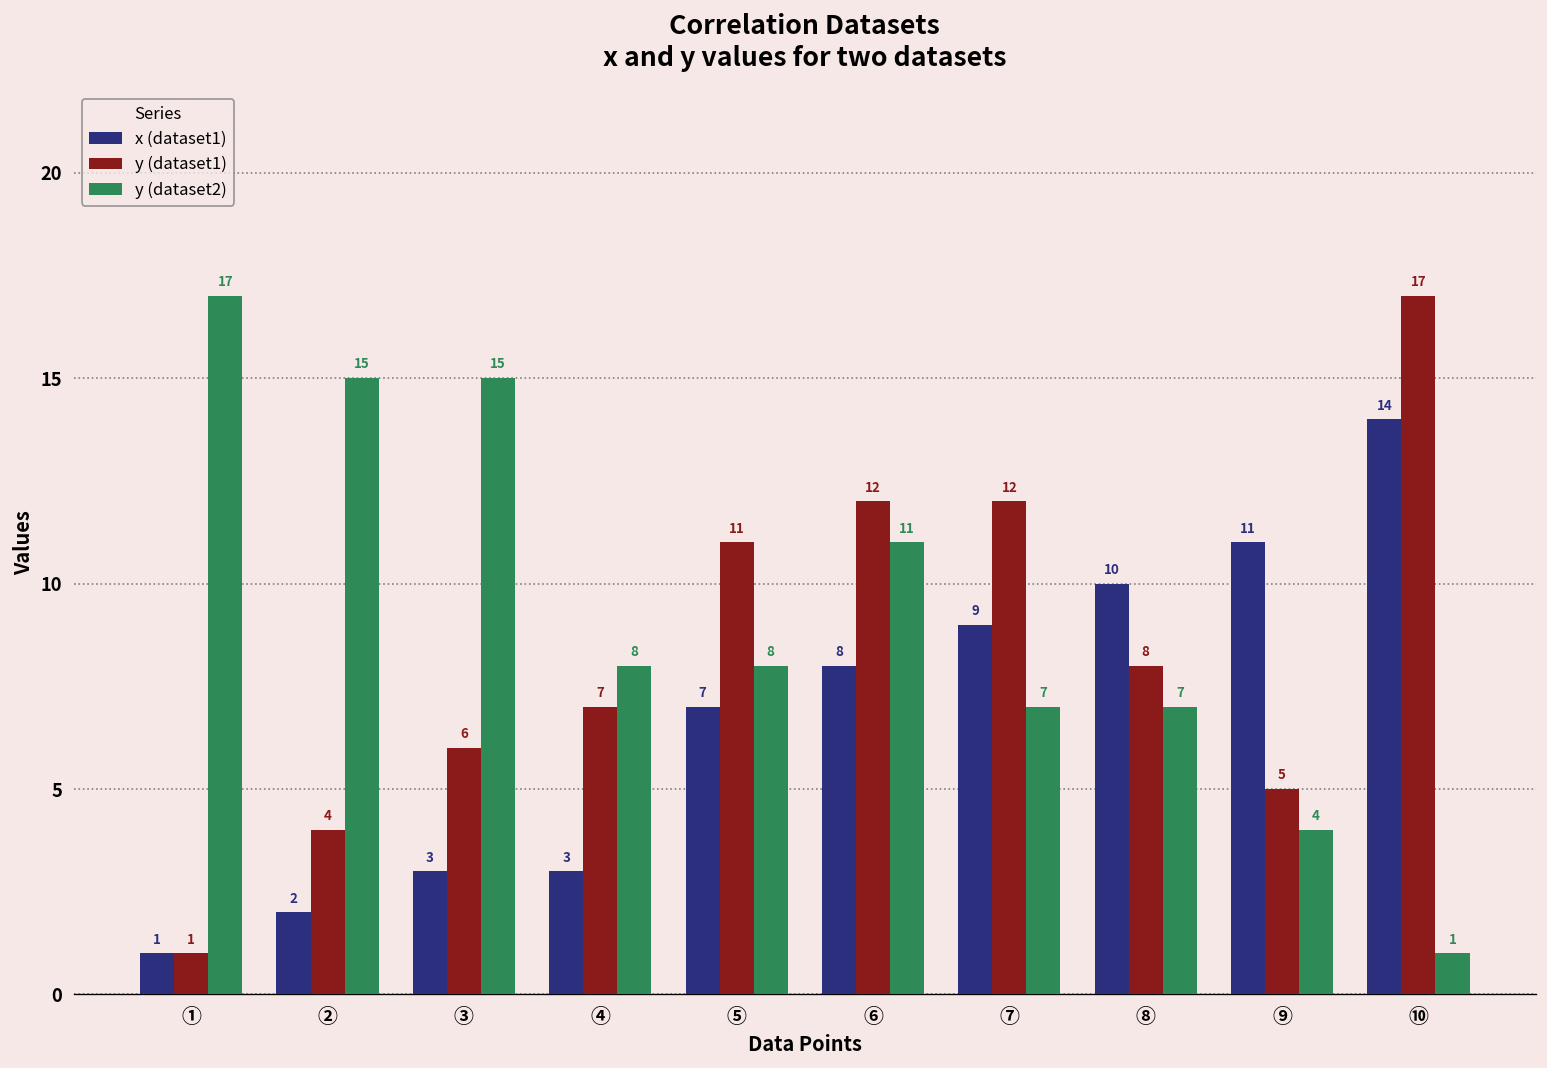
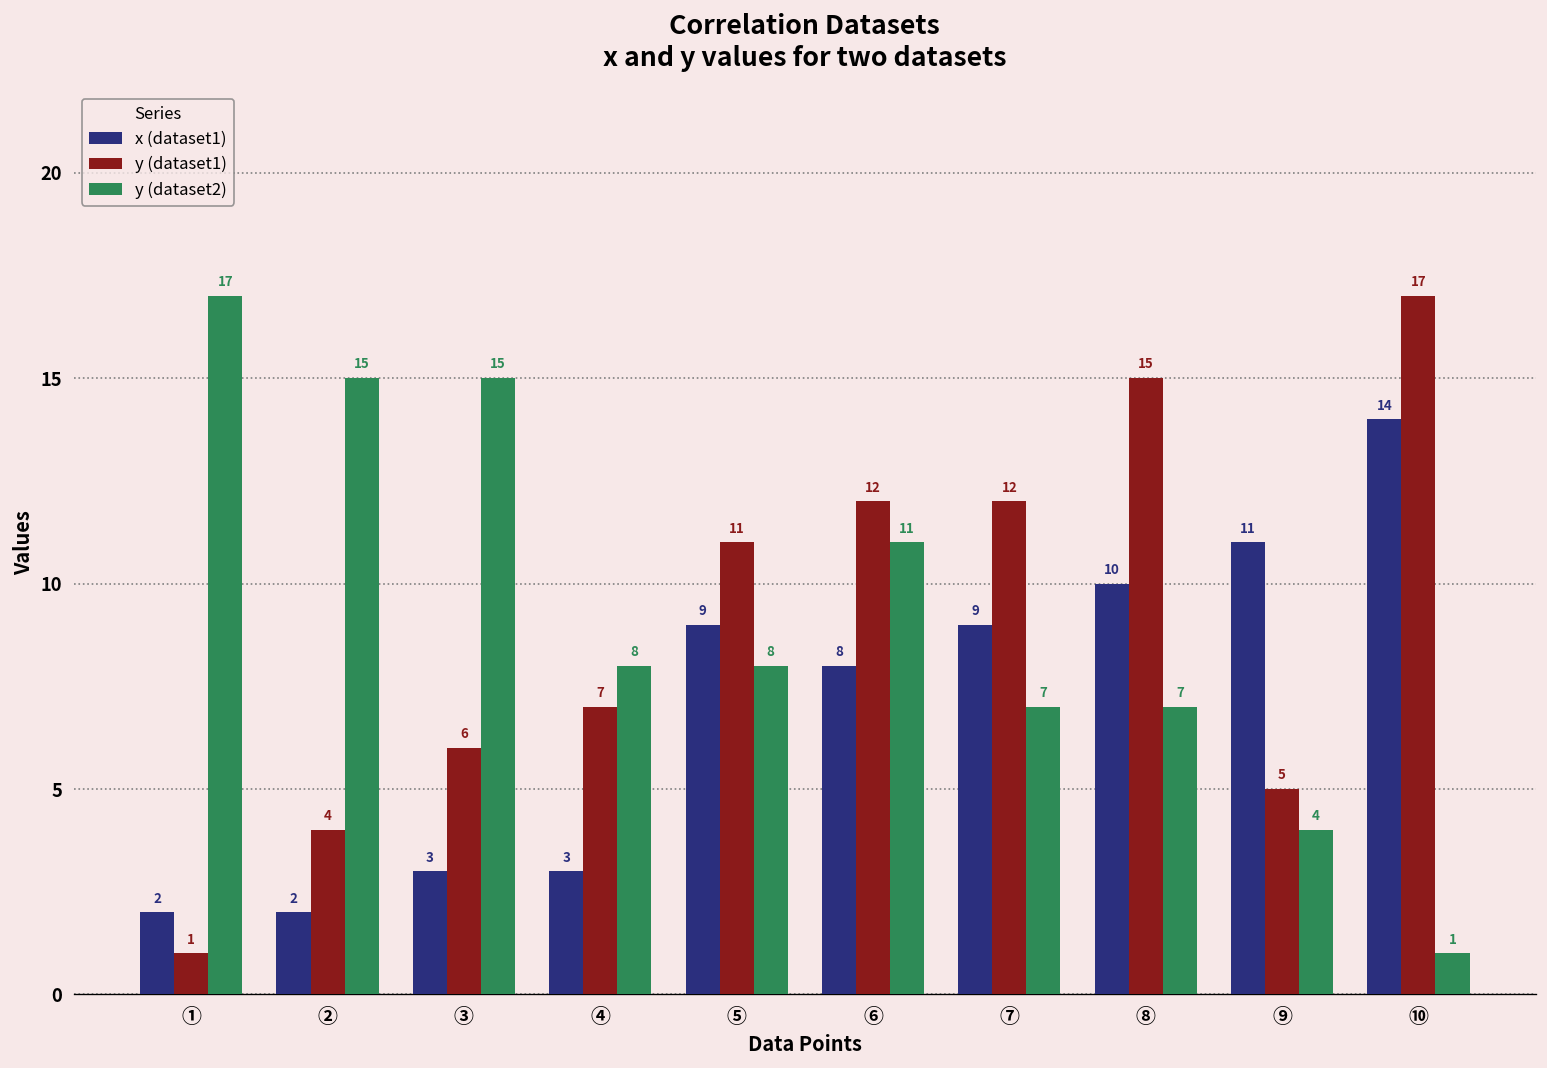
  {
    "x (dataset1)": {
-     "①": 1,
+     "①": 2,
      "②": 2,
      "③": 3,
      "④": 3,
-     "⑤": 7,
+     "⑤": 9,
      "⑥": 8,
      "⑦": 9,
      "⑧": 10,
      "⑨": 11,
      "⑩": 14
    },
    "y (dataset1)": {
      "①": 1,
      "②": 4,
      "③": 6,
      "④": 7,
      "⑤": 11,
      "⑥": 12,
      "⑦": 12,
-     "⑧": 8,
+     "⑧": 15,
      "⑨": 5,
      "⑩": 17
    },
    "y (dataset2)": {
      "①": 17,
      "②": 15,
      "③": 15,
      "④": 8,
      "⑤": 8,
      "⑥": 11,
      "⑦": 7,
      "⑧": 7,
      "⑨": 4,
      "⑩": 1
    }
  }
